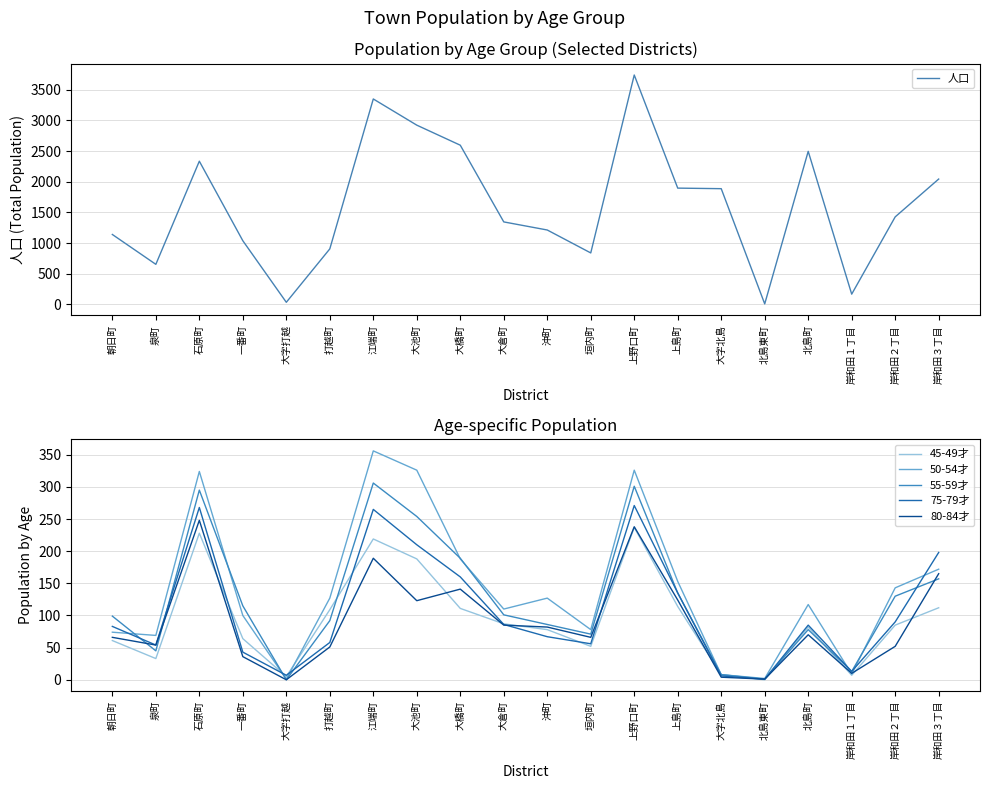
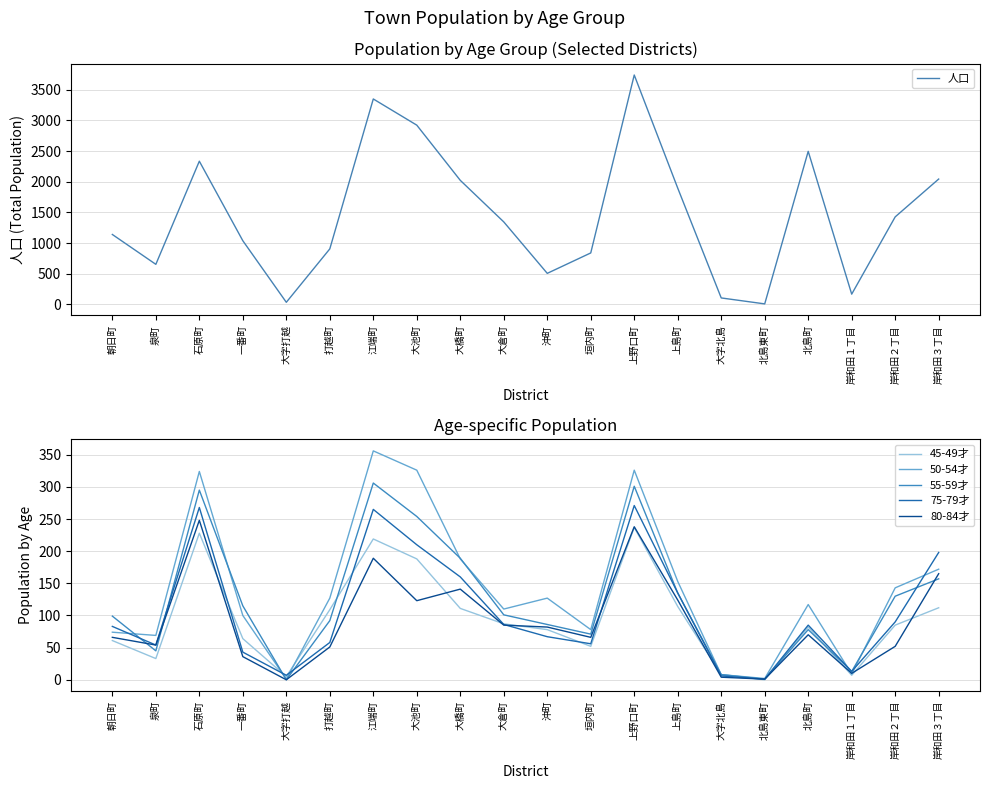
  {
    "Population by Age Group (Selected Districts)": {
      "朝日町": 1100,
      "泉町": 700,
      "石原町": 2300,
      "一番町": 1000,
      "大字打越": 0,
      "打越町": 900,
      "江端町": 3400,
      "大池町": 2900,
-     "大橋町": 2600,
+     "大橋町": 2000,
      "大倉町": 1300,
-     "沖町": 1200,
+     "沖町": 500,
      "垣内町": 800,
      "上野口町": 3700,
      "上島町": 1900,
-     "大字北島": 1900,
+     "大字北島": 100,
      "北島東町": 0,
      "北島町": 2500,
      "岸和田１丁目": 200,
      "岸和田２丁目": 1400,
      "岸和田３丁目": 2000
    }
  }
